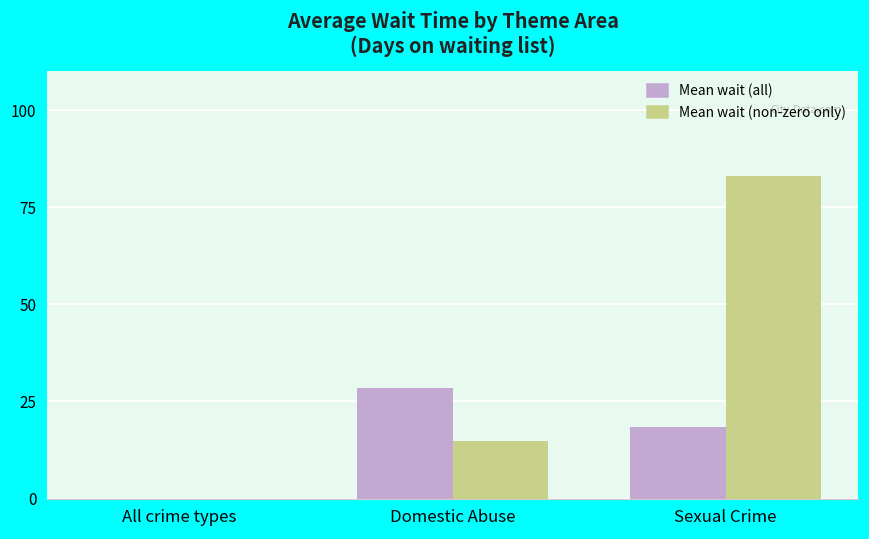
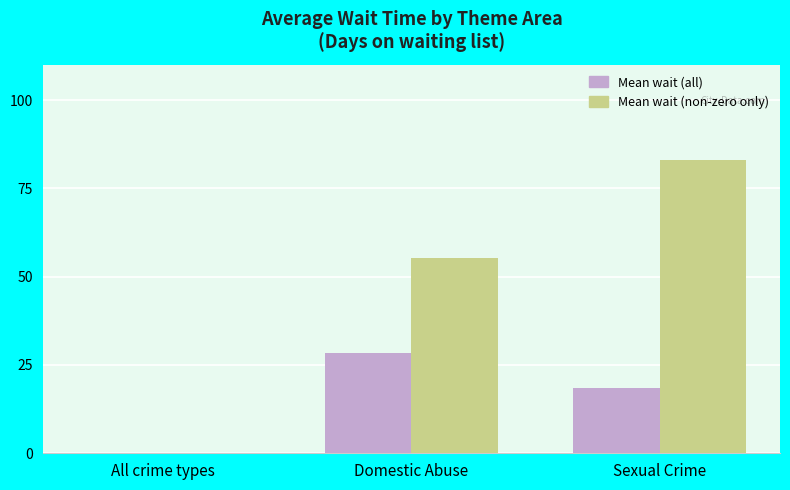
  {
    "Mean wait (all)": {
      "All crime types": 0,
      "Domestic Abuse": 28,
      "Sexual Crime": 19
    },
    "Mean wait (non-zero only)": {
      "All crime types": 0,
-     "Domestic Abuse": 15,
+     "Domestic Abuse": 55,
      "Sexual Crime": 83
    }
  }
